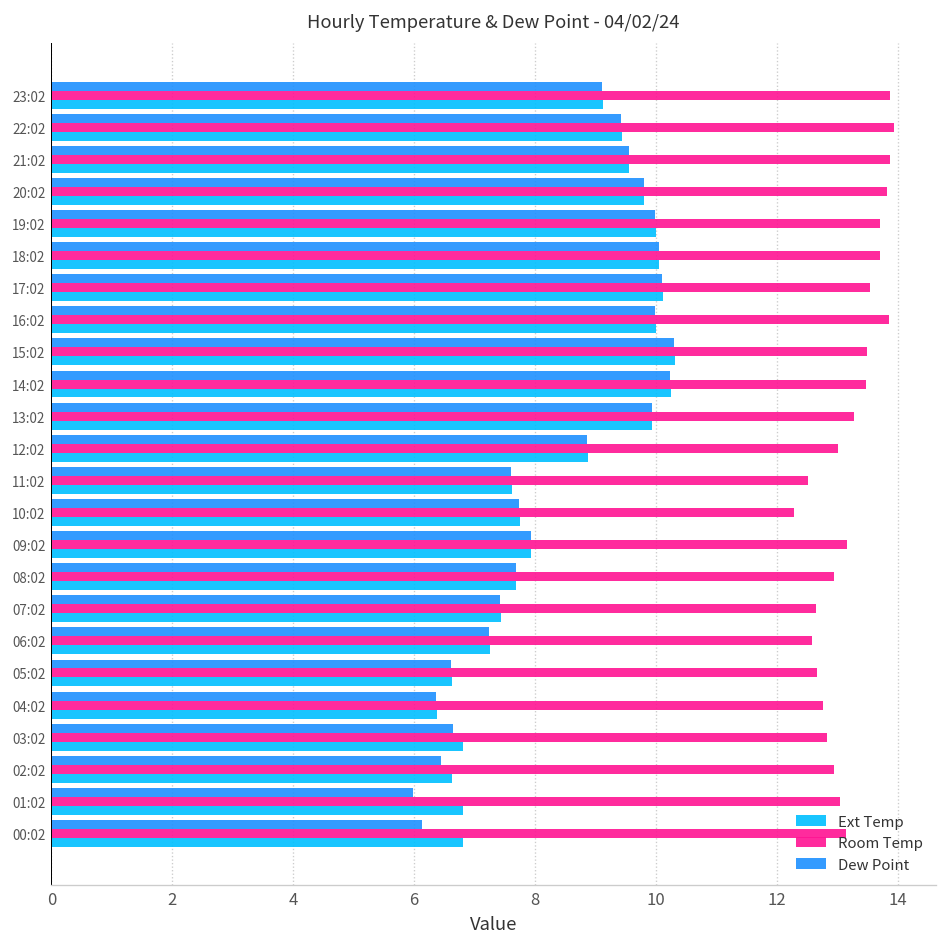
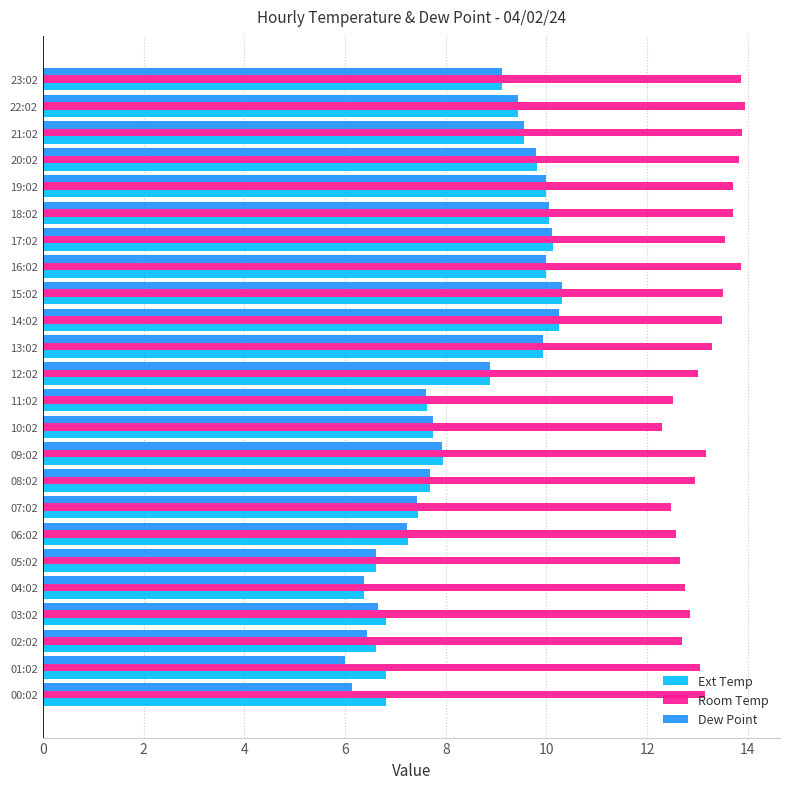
  {
    "Room Temp": {
      "23:02": 13.9,
      "22:02": 13.9,
      "21:02": 13.9,
      "20:02": 13.8,
      "19:02": 13.7,
      "18:02": 13.7,
      "17:02": 13.6,
      "16:02": 13.9,
      "15:02": 13.5,
      "14:02": 13.5,
      "13:02": 13.3,
      "12:02": 13.0,
      "11:02": 12.5,
      "10:02": 12.3,
      "09:02": 13.2,
      "08:02": 13.0,
-     "07:02": 12.7,
+     "07:02": 12.5,
      "06:02": 12.6,
      "05:02": 12.7,
      "04:02": 12.8,
      "03:02": 12.8,
-     "02:02": 13.0,
+     "02:02": 12.7,
      "01:02": 13.1,
      "00:02": 13.2
    }
  }
